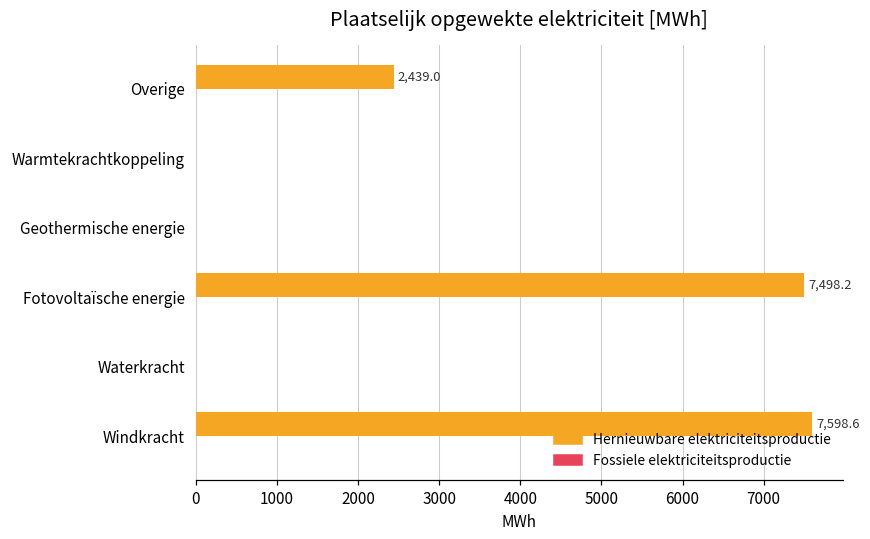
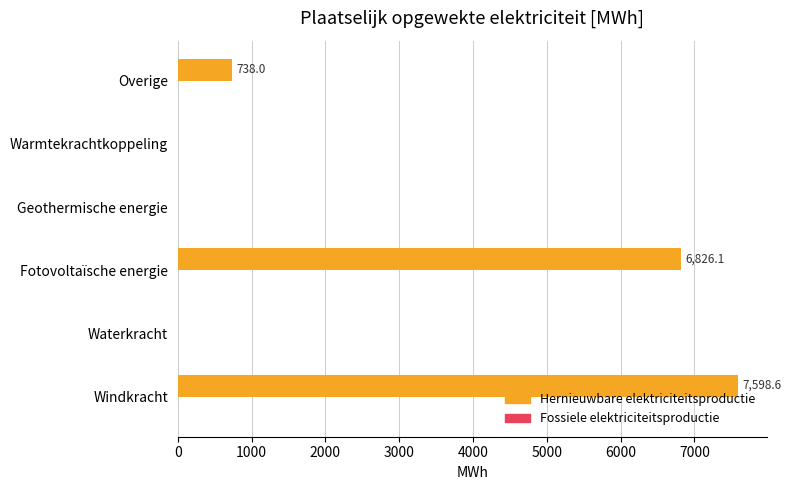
  {
    "Hernieuwbare elektriciteitsproductie": {
-     "Overige": "2,439.0",
-     "Fotovoltaïsche energie": "7,498.2",
+     "Overige": "738.0",
+     "Fotovoltaïsche energie": "6,826.1",
      "Windkracht": "7,598.6"
    },
    "Fossiele elektriciteitsproductie": {
      "Overige": "0",
      "Warmtekrachtkoppeling": "0",
      "Geothermische energie": "0",
      "Fotovoltaïsche energie": "0",
      "Waterkracht": "0",
      "Windkracht": "0"
    }
  }
